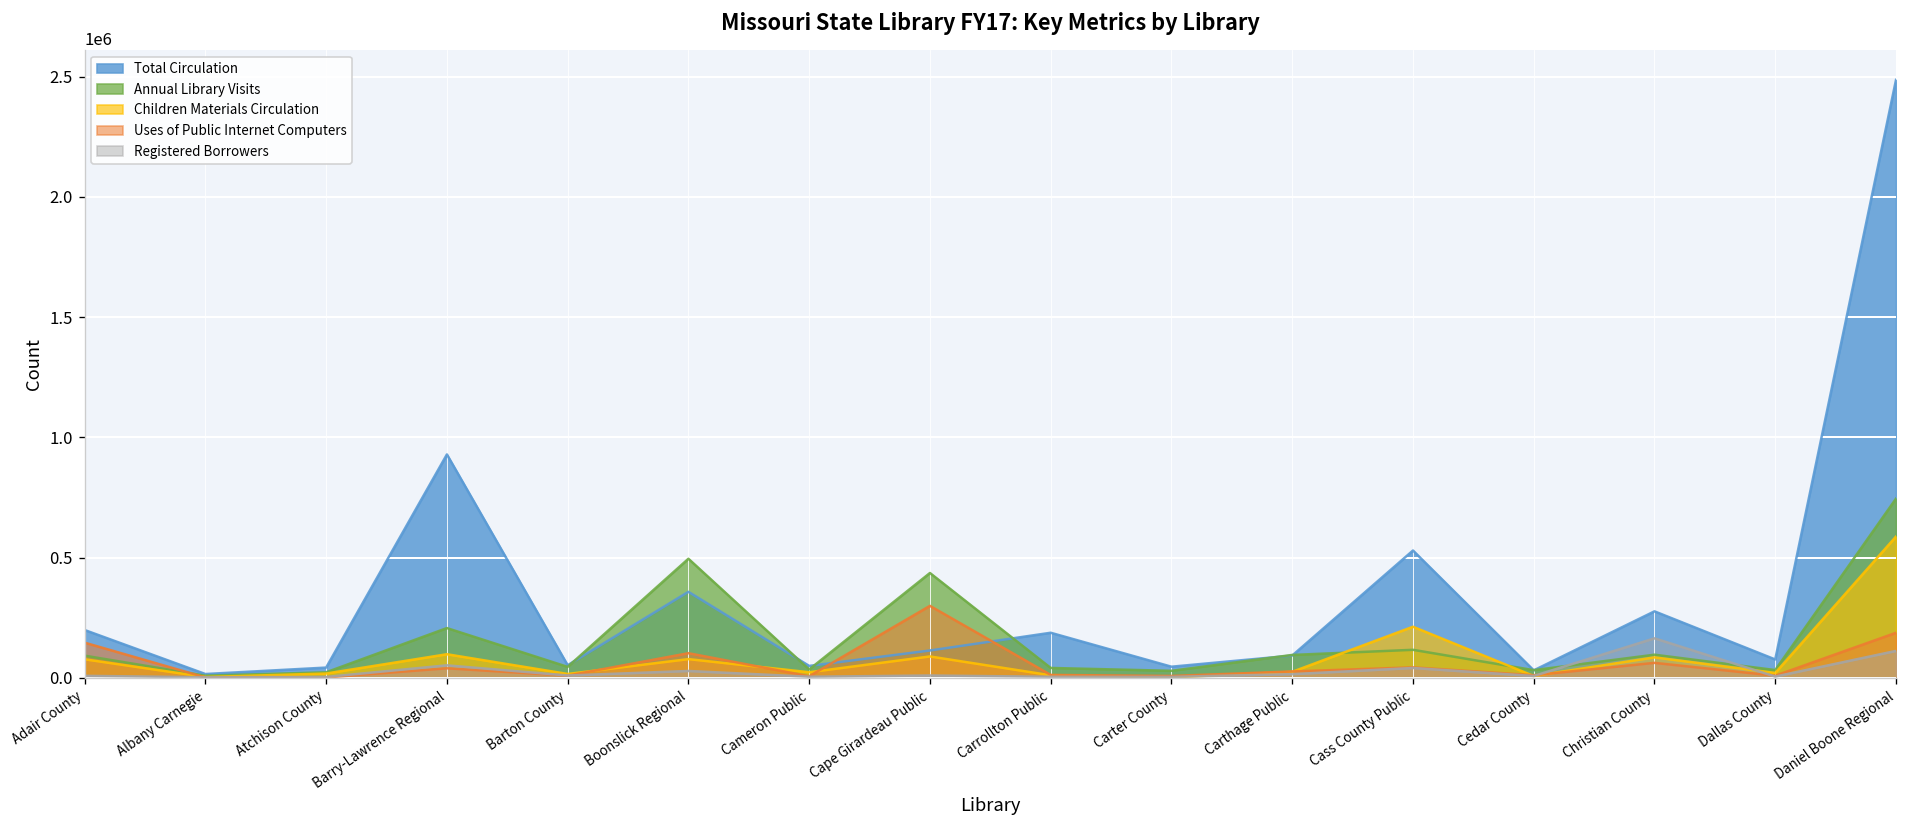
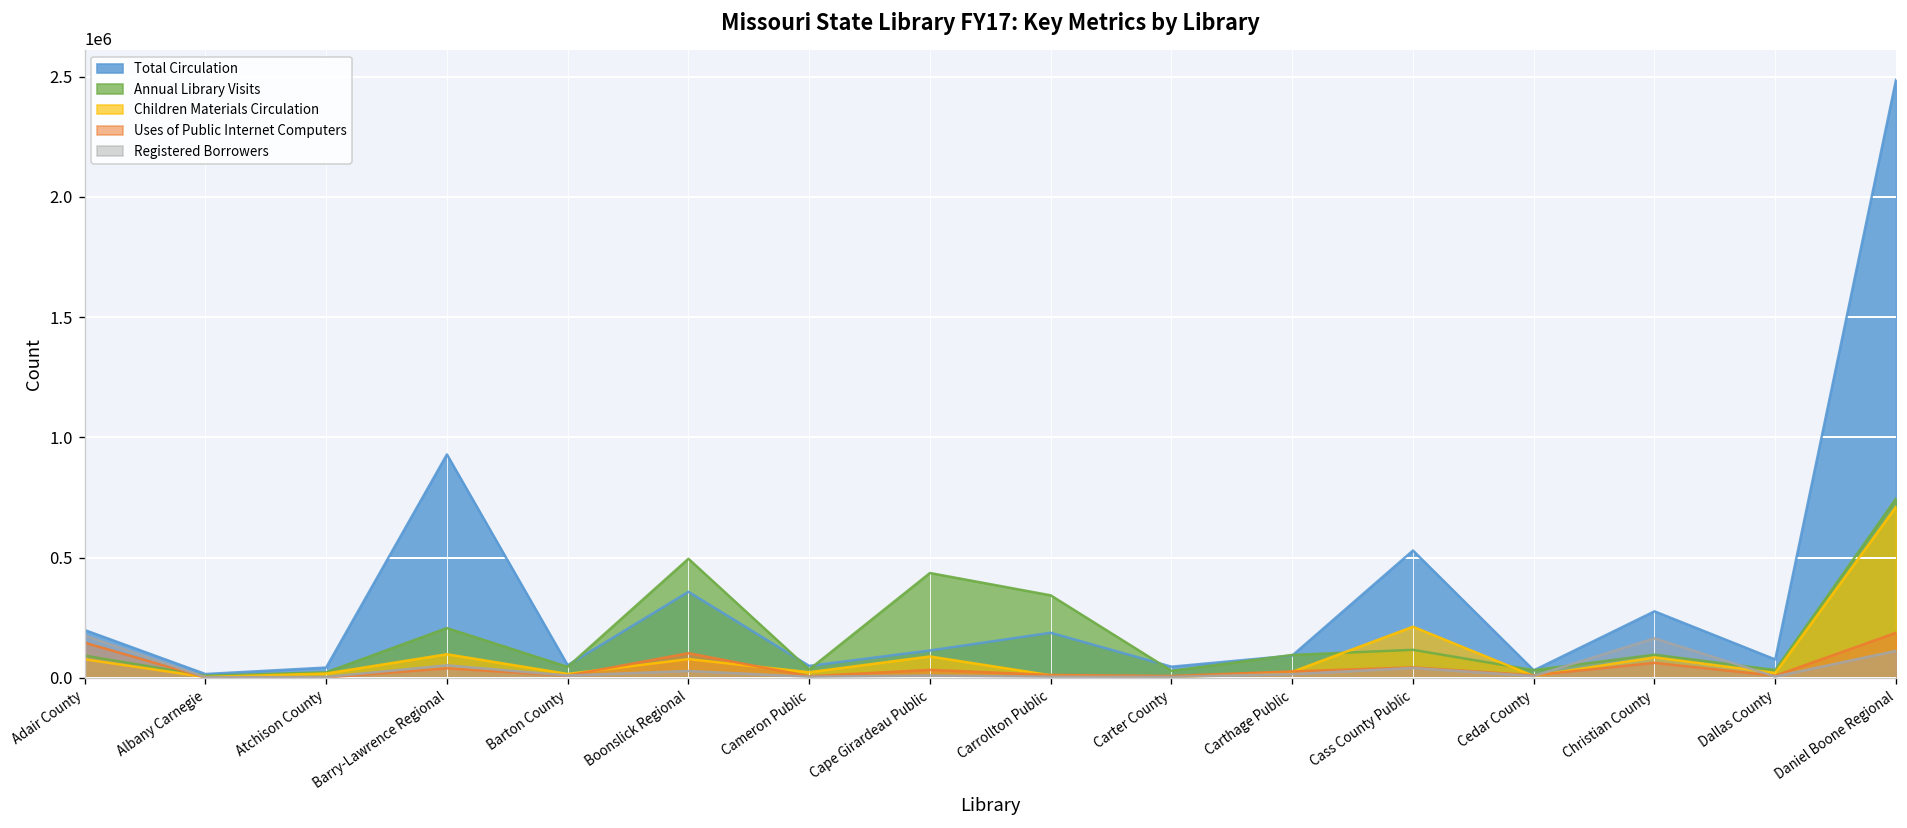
  {
    "Total Circulation": {
      "Adair County": 200000,
      "Atchison County": 40000,
      "Barry-Lawrence Regional": 930000,
      "Boonslick Regional": 360000,
      "Cameron Public": 50000,
      "Cape Girardeau Public": 110000,
      "Carrollton Public": 190000,
      "Carter County": 50000,
      "Cass County Public": 530000,
      "Christian County": 280000,
      "Dallas County": 80000,
      "Daniel Boone Regional": 2490000
    },
    "Annual Library Visits": {
      "Adair County": 90000,
      "Barry-Lawrence Regional": 210000,
      "Boonslick Regional": 490000,
      "Cape Girardeau Public": 440000,
-     "Carrollton Public": 40000,
+     "Carrollton Public": 340000,
      "Carter County": 30000,
      "Cass County Public": 120000,
      "Daniel Boone Regional": 740000
    },
    "Children Materials Circulation": {
      "Adair County": 80000,
      "Barry-Lawrence Regional": 100000,
      "Boonslick Regional": 80000,
      "Cape Girardeau Public": 90000,
      "Cass County Public": 210000,
-     "Daniel Boone Regional": 590000
+     "Daniel Boone Regional": 710000
    },
    "Uses of Public Internet Computers": {
      "Adair County": 150000,
      "Boonslick Regional": 100000,
-     "Cape Girardeau Public": 300000,
+     "Cape Girardeau Public": 30000,
      "Christian County": 60000,
      "Daniel Boone Regional": 190000
    },
    "Registered Borrowers": {
-     "Adair County": 10000,
+     "Adair County": 180000,
      "Boonslick Regional": 30000,
      "Cape Girardeau Public": 10000,
      "Christian County": 160000,
      "Daniel Boone Regional": 110000
    }
  }
